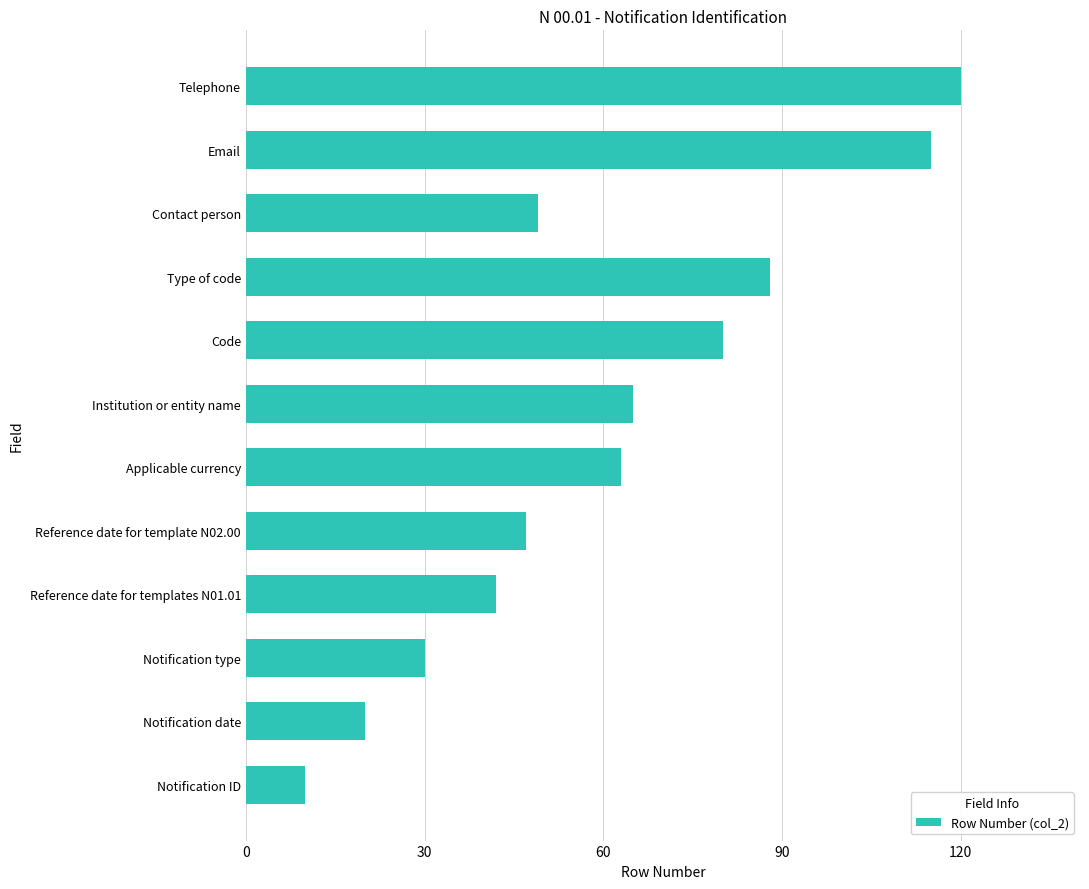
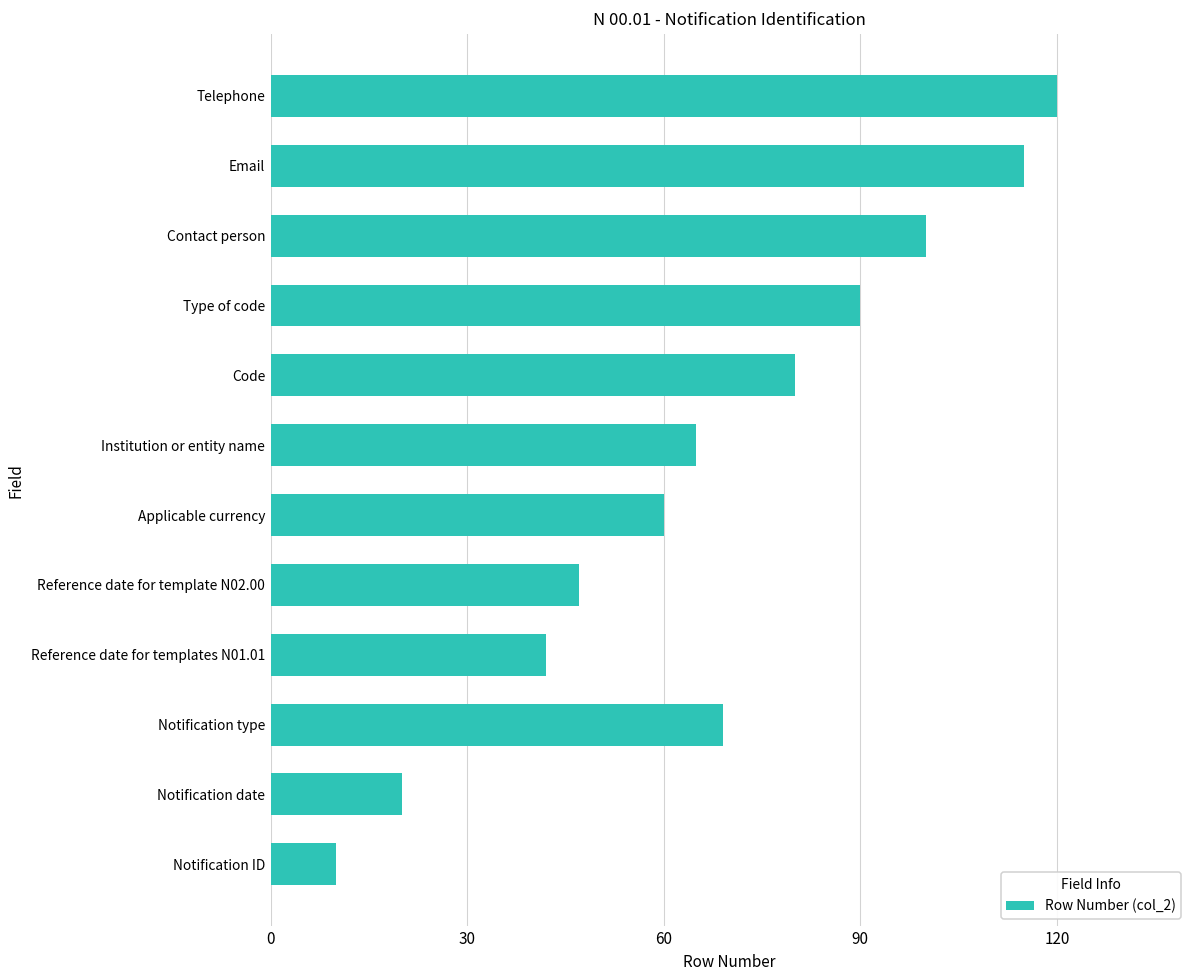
  {
    "Telephone": 120,
    "Email": 115,
-   "Contact person": 49,
-   "Type of code": 88,
+   "Contact person": 100,
+   "Type of code": 90,
    "Code": 80,
    "Institution or entity name": 65,
-   "Applicable currency": 63,
+   "Applicable currency": 60,
    "Reference date for template N02.00": 47,
    "Reference date for templates N01.01": 42,
-   "Notification type": 30,
+   "Notification type": 69,
    "Notification date": 20,
    "Notification ID": 10
  }
